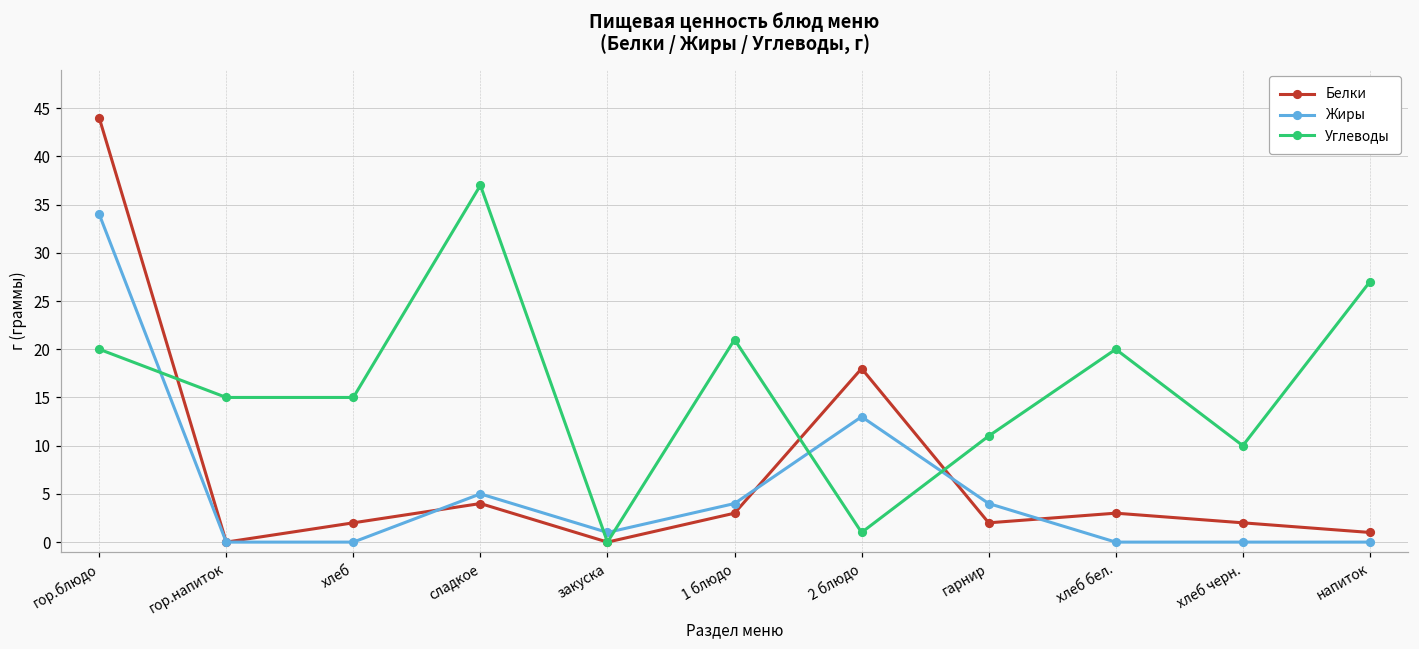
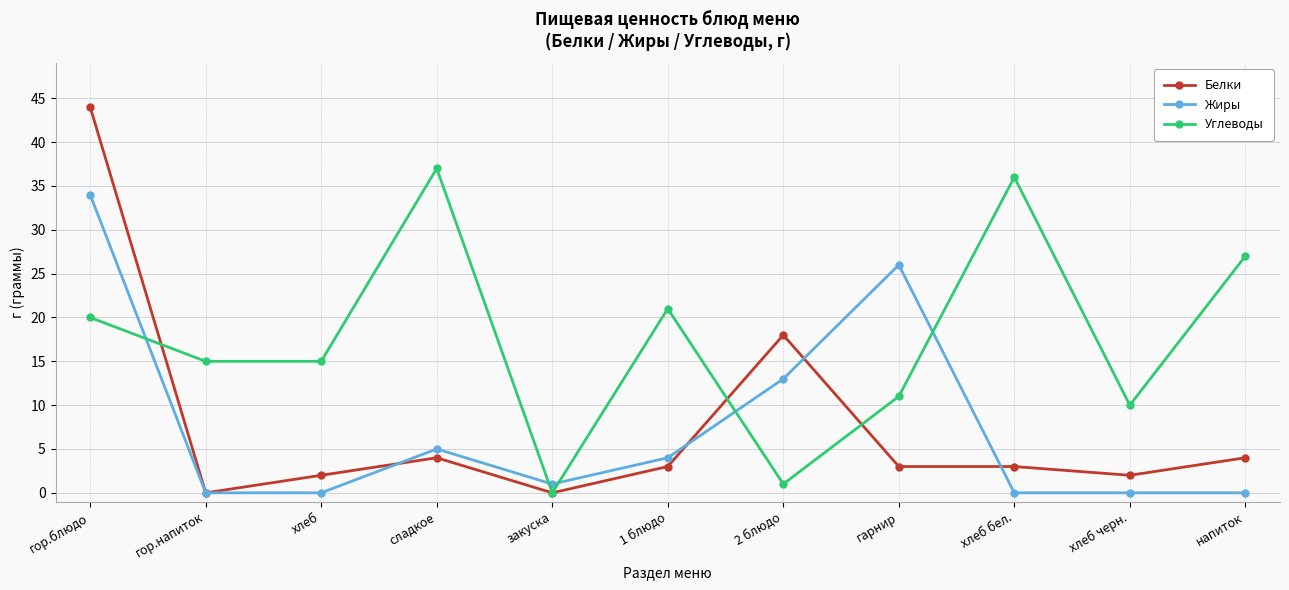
  {
    "Белки": {
      "гор.блюдо": 44,
      "хлеб": 2,
      "сладкое": 4,
      "1 блюдо": 3,
      "2 блюдо": 18,
-     "гарнир": 2,
+     "гарнир": 3,
      "хлеб бел.": 3,
      "хлеб черн.": 2,
-     "напиток": 1
+     "напиток": 4
    },
    "Жиры": {
      "гор.блюдо": 34,
      "хлеб": 0,
      "сладкое": 5,
      "закуска": 1,
      "1 блюдо": 4,
      "2 блюдо": 13,
-     "гарнир": 4,
+     "гарнир": 26,
      "хлеб бел.": 0,
      "хлеб черн.": 0,
      "напиток": 0
    },
    "Углеводы": {
      "гор.блюдо": 20,
      "гор.напиток": 15,
      "хлеб": 15,
      "сладкое": 37,
      "1 блюдо": 21,
      "2 блюдо": 1,
      "гарнир": 11,
-     "хлеб бел.": 20,
+     "хлеб бел.": 36,
      "хлеб черн.": 10,
      "напиток": 27
    }
  }
